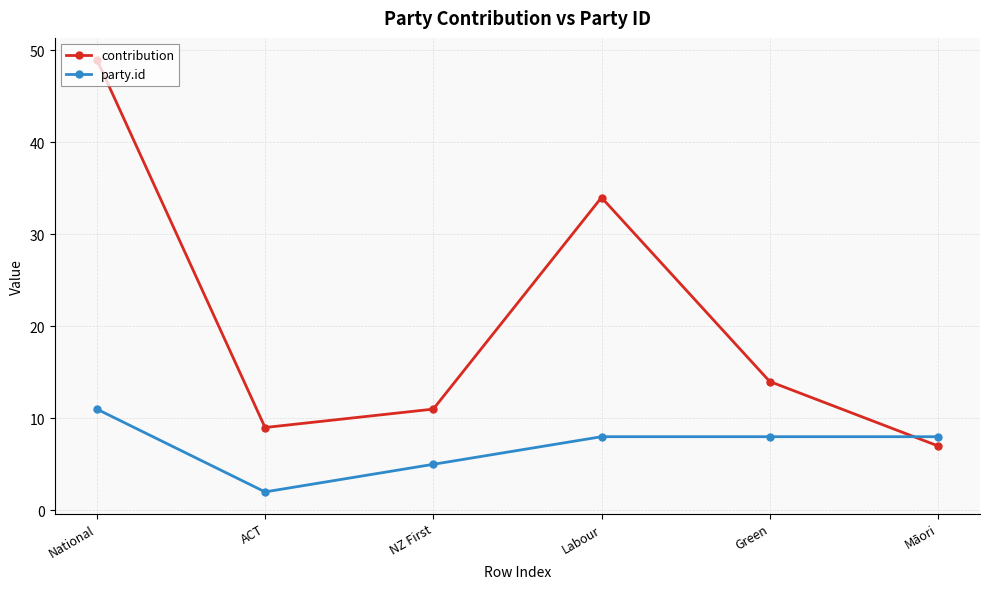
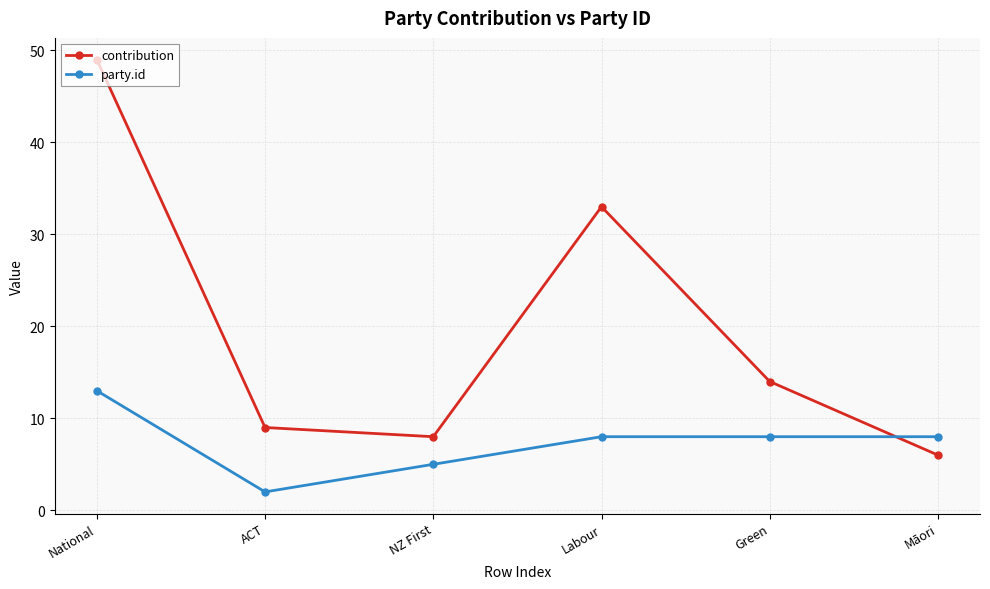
  {
    "contribution": {
      "ACT": 9,
-     "NZ First": 11,
-     "Labour": 34,
+     "NZ First": 8,
+     "Labour": 33,
      "Green": 14,
-     "Māori": 7
+     "Māori": 6
    },
    "party.id": {
-     "National": 11,
+     "National": 13,
      "ACT": 2,
      "NZ First": 5,
      "Labour": 8,
      "Green": 8,
      "Māori": 8
    }
  }
